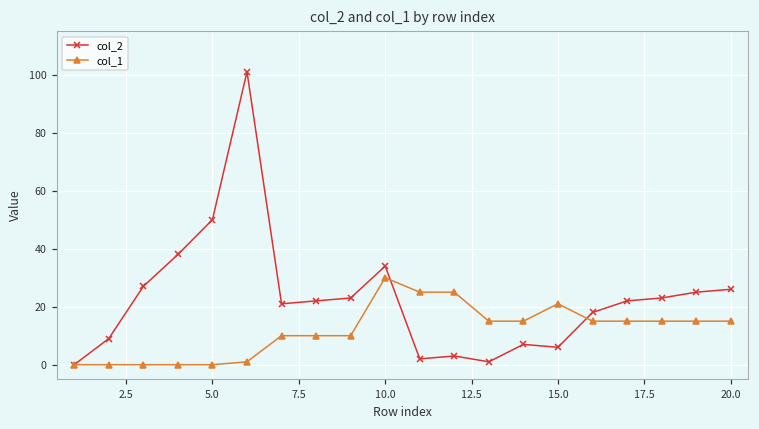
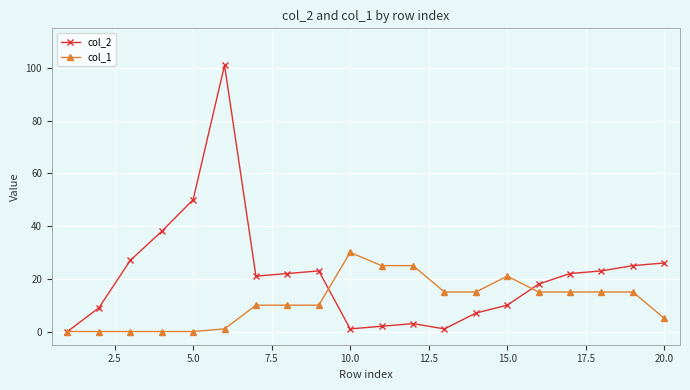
  {
    "col_2": {
      "5.0": 50,
-     "10.0": 34,
-     "15.0": 6,
+     "10.0": 1,
+     "15.0": 10,
      "20.0": 26
    },
    "col_1": {
      "5.0": 0,
      "10.0": 30,
      "15.0": 21,
-     "20.0": 15
+     "20.0": 5
    }
  }
